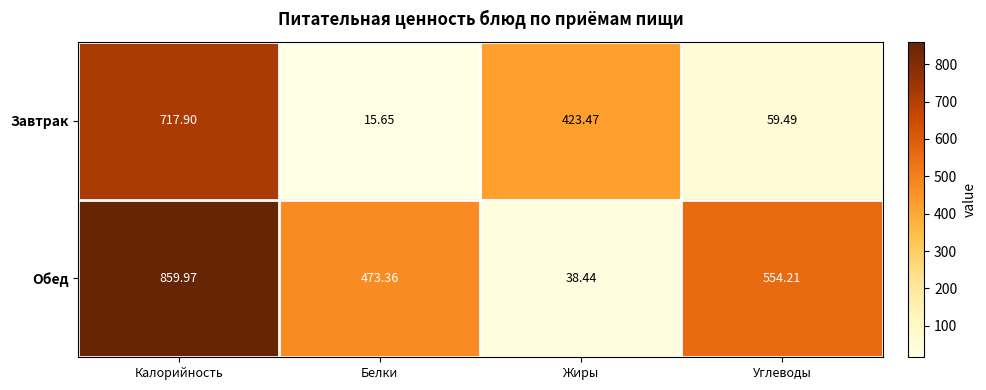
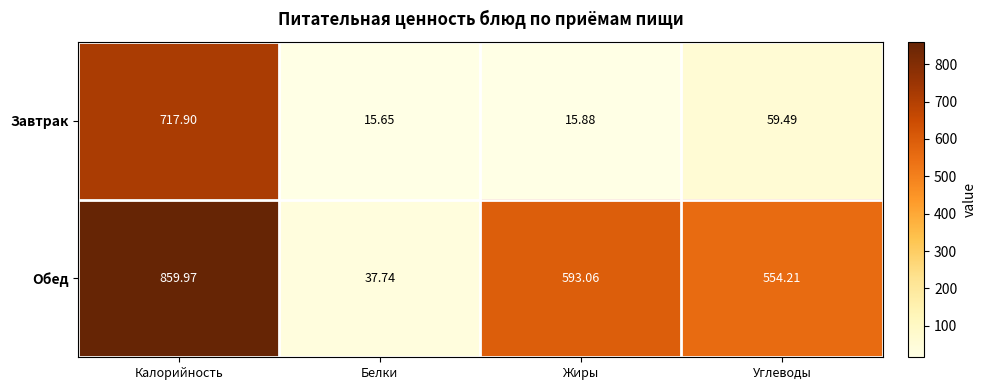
  {
    "Завтрак": {
      "Калорийность": 717.90,
      "Белки": 15.65,
-     "Жиры": 423.47,
+     "Жиры": 15.88,
      "Углеводы": 59.49
    },
    "Обед": {
      "Калорийность": 859.97,
-     "Белки": 473.36,
-     "Жиры": 38.44,
+     "Белки": 37.74,
+     "Жиры": 593.06,
      "Углеводы": 554.21
    }
  }
